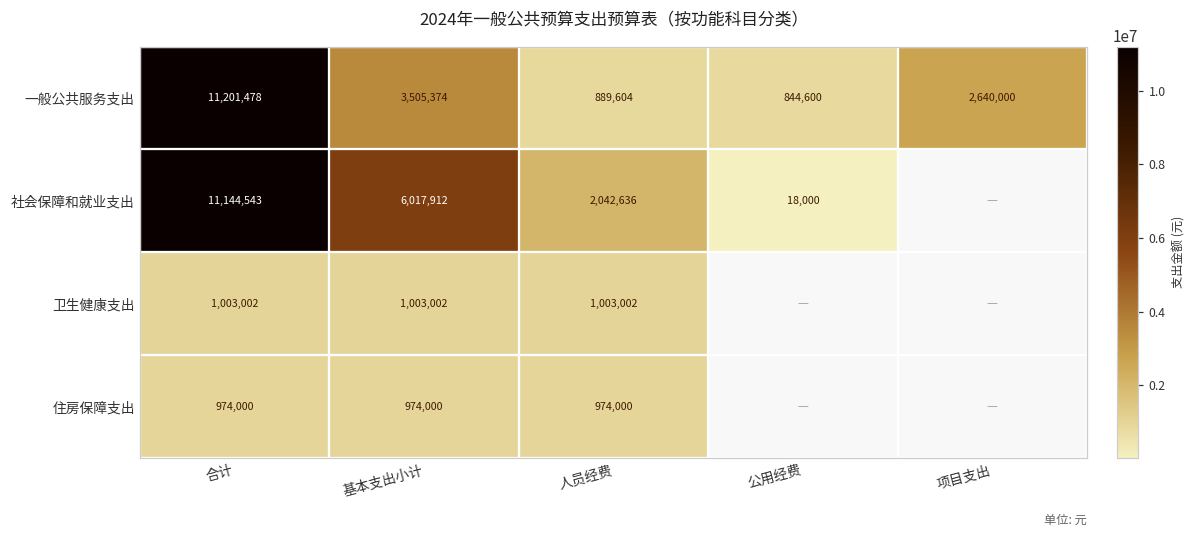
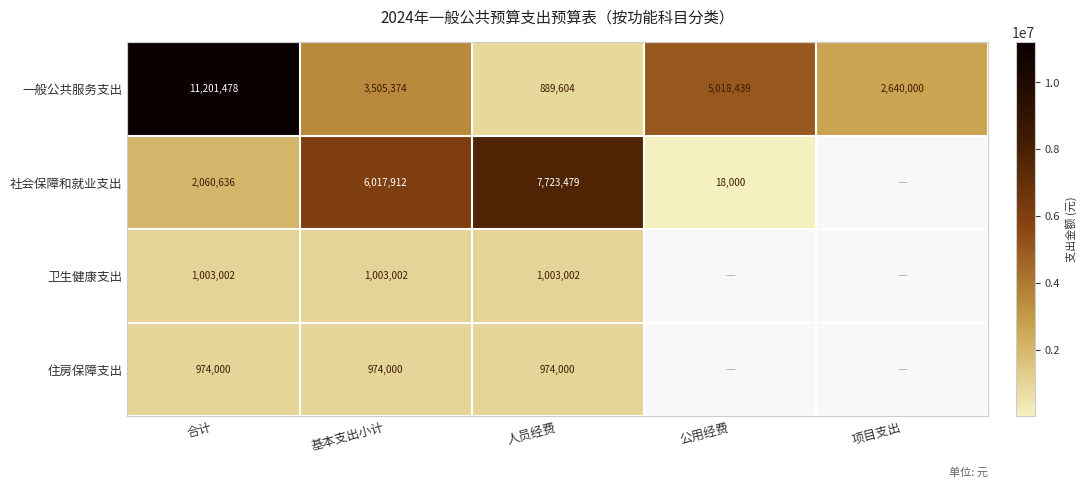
  {
    "一般公共服务支出": {
      "合计": "11,201,478",
      "基本支出小计": "3,505,374",
      "人员经费": "889,604",
-     "公用经费": "844,600",
+     "公用经费": "5,018,439",
      "项目支出": "2,640,000"
    },
    "社会保障和就业支出": {
-     "合计": "11,144,543",
+     "合计": "2,060,636",
      "基本支出小计": "6,017,912",
-     "人员经费": "2,042,636",
+     "人员经费": "7,723,479",
      "公用经费": "18,000"
    },
    "卫生健康支出": {
      "合计": "1,003,002",
      "基本支出小计": "1,003,002",
      "人员经费": "1,003,002"
    },
    "住房保障支出": {
      "合计": "974,000",
      "基本支出小计": "974,000",
      "人员经费": "974,000"
    }
  }
